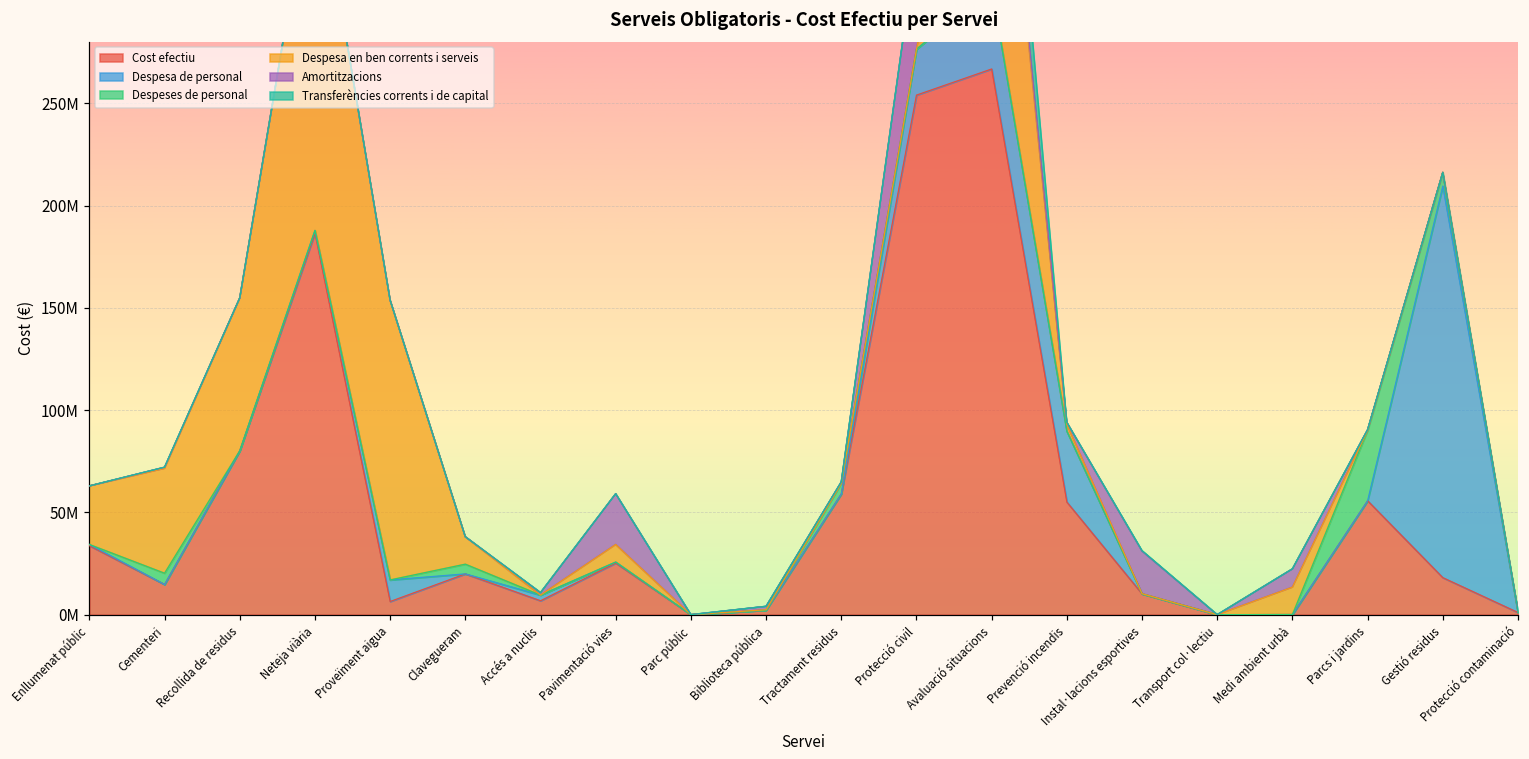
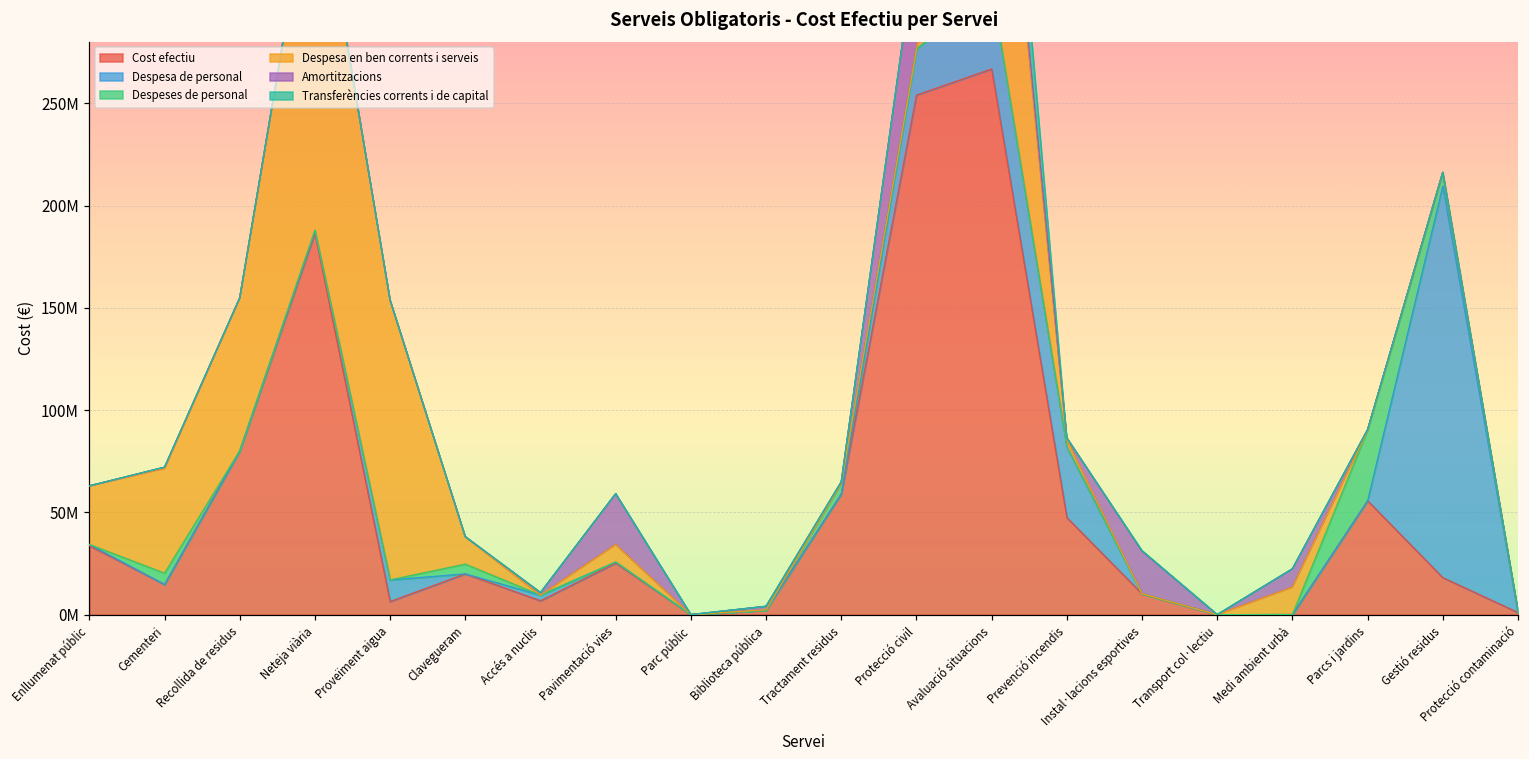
  {
    "Cost efectiu": {
      "Proveïment aigua": 6000000,
      "Accés a nuclis": 7000000,
      "Protecció civil": 254000000,
      "Avaluació situacions": 267000000,
-     "Prevenció incendis": 55000000,
+     "Prevenció incendis": 47000000,
      "Gestió residus": 18000000
    },
    "Despesa de personal": {
      "Gestió residus": 191000000
    },
    "Despesa en ben corrents i serveis": {
      "Pavimentació vies": 9000000,
      "Medi ambient urbà": 13000000
    }
  }
